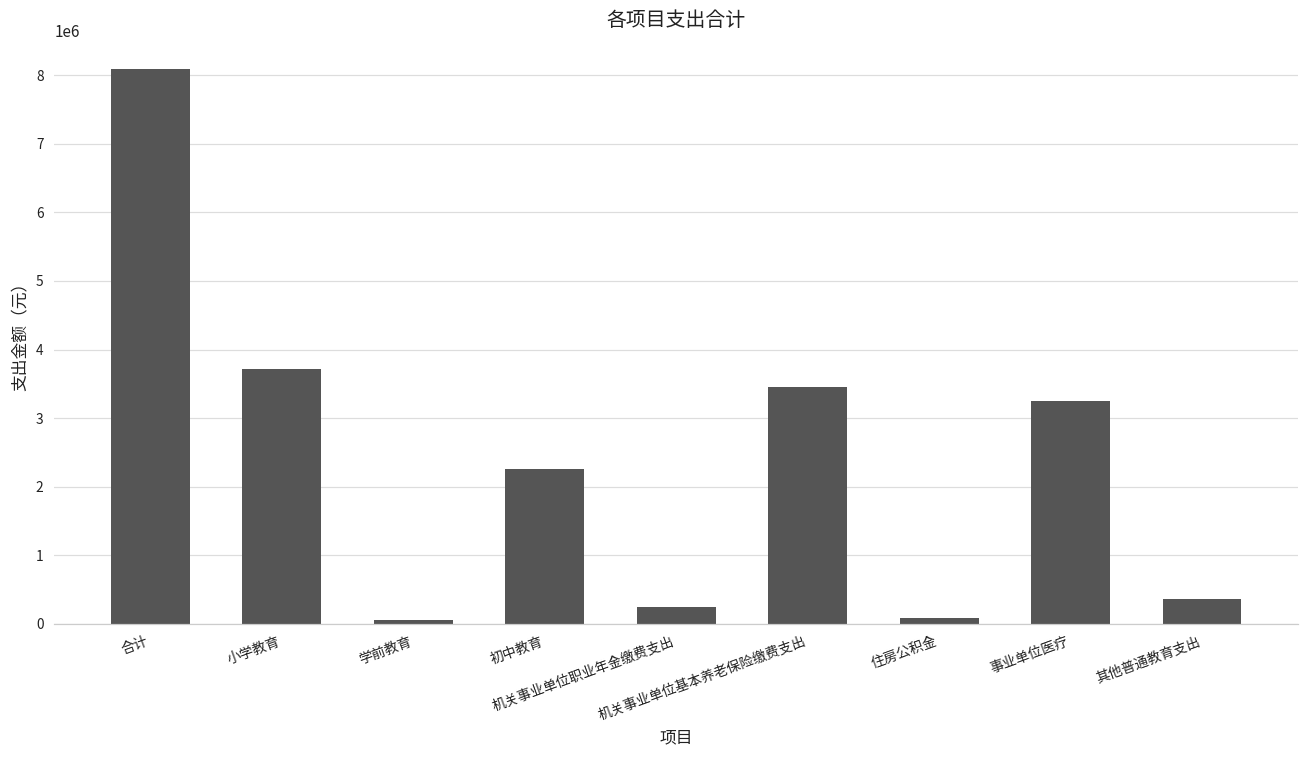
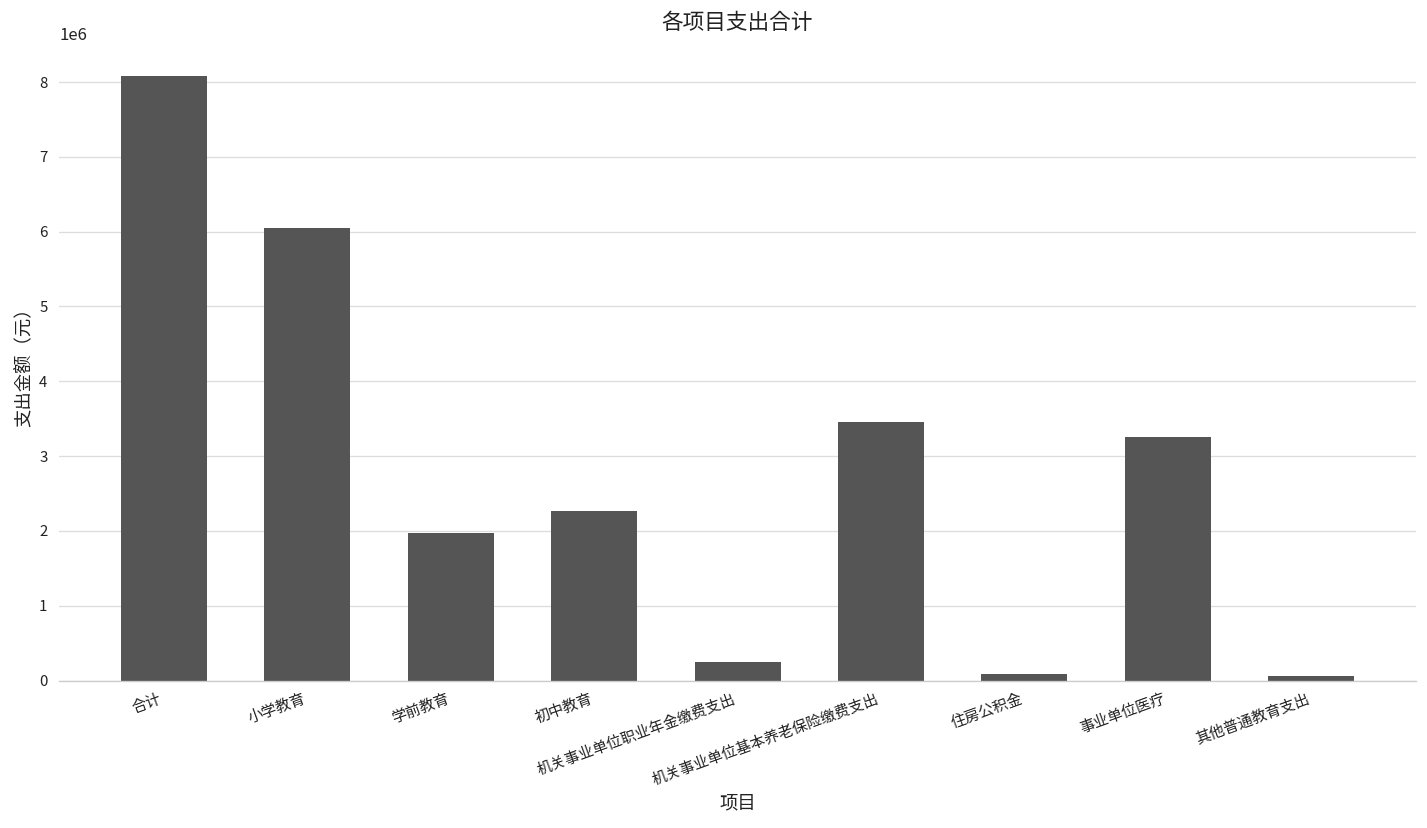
  {
    "合计": 8100000,
-   "小学教育": 3700000,
-   "学前教育": 100000,
+   "小学教育": 6000000,
+   "学前教育": 2000000,
    "初中教育": 2300000,
    "机关事业单位职业年金缴费支出": 300000,
    "机关事业单位基本养老保险缴费支出": 3500000,
    "住房公积金": 100000,
    "事业单位医疗": 3300000,
-   "其他普通教育支出": 400000
+   "其他普通教育支出": 100000
  }
